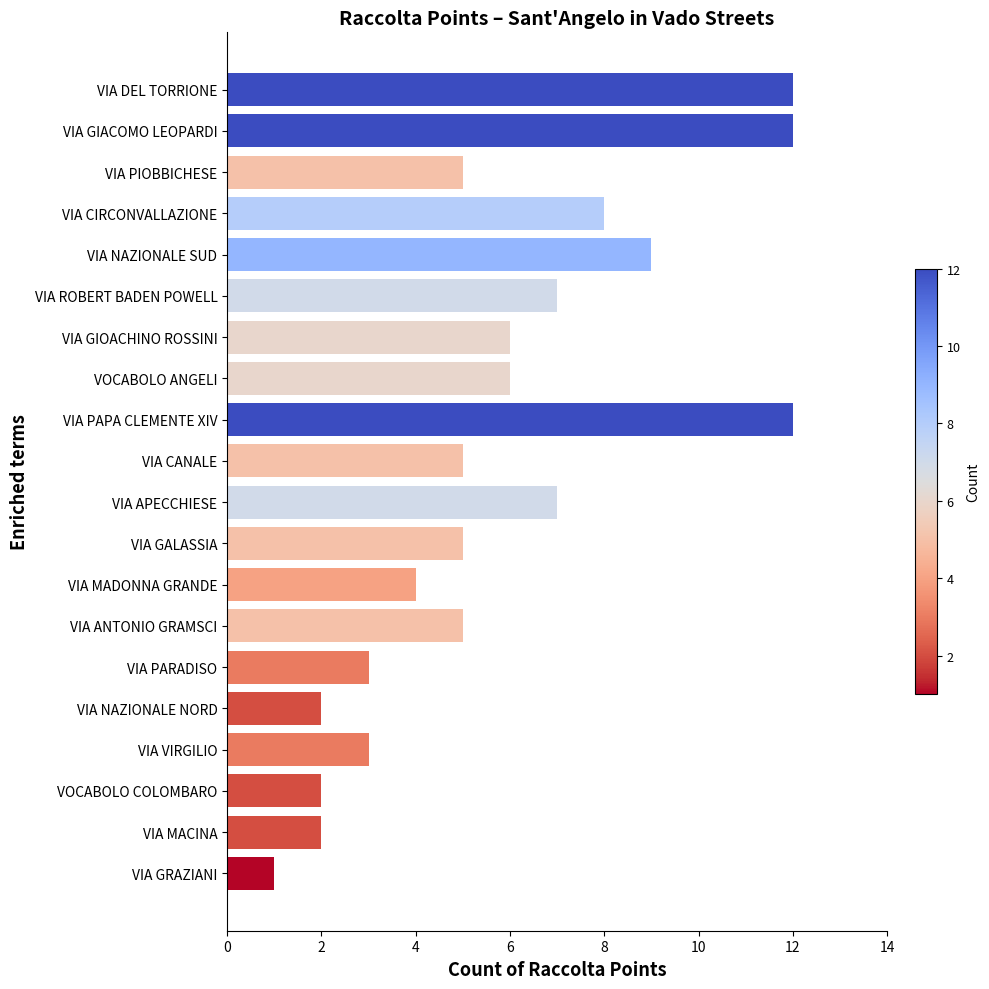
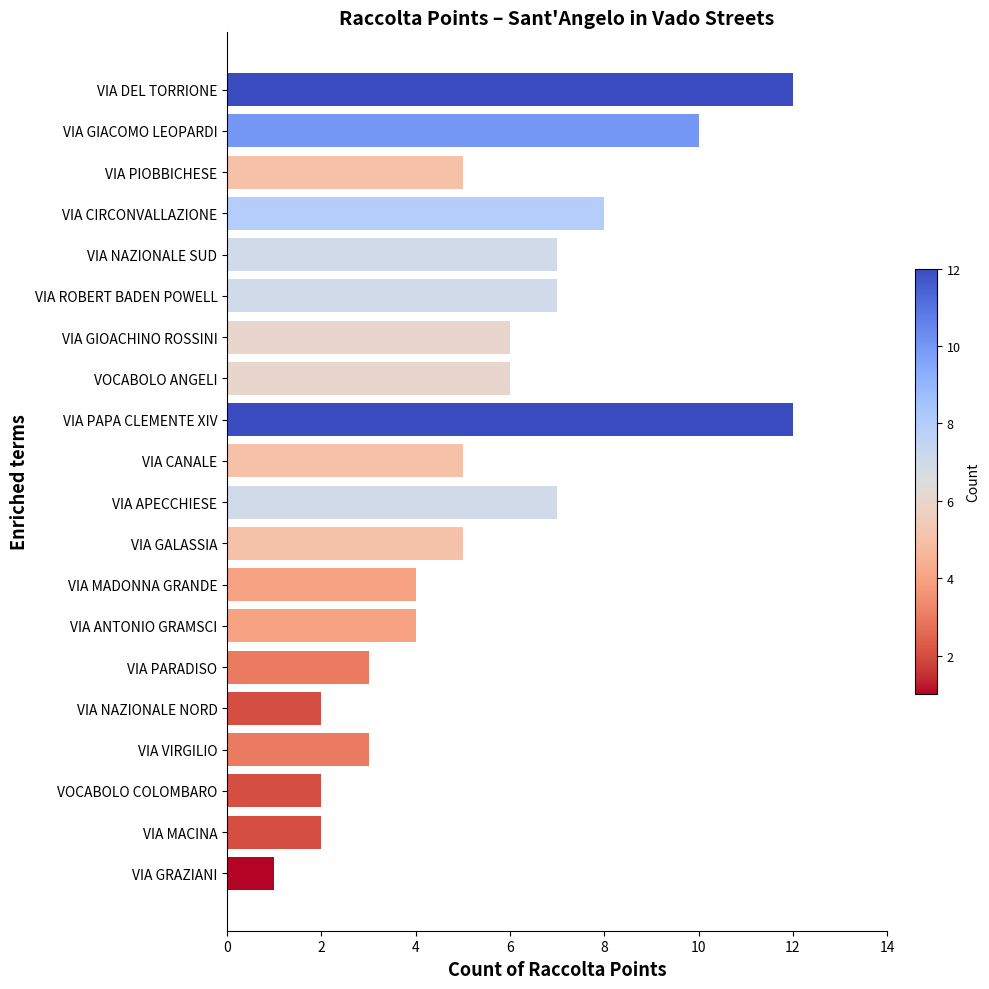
  {
    "VIA DEL TORRIONE": 12,
-   "VIA GIACOMO LEOPARDI": 12,
+   "VIA GIACOMO LEOPARDI": 10,
    "VIA PIOBBICHESE": 5,
    "VIA CIRCONVALLAZIONE": 8,
-   "VIA NAZIONALE SUD": 9,
+   "VIA NAZIONALE SUD": 7,
    "VIA ROBERT BADEN POWELL": 7,
    "VIA GIOACHINO ROSSINI": 6,
    "VOCABOLO ANGELI": 6,
    "VIA PAPA CLEMENTE XIV": 12,
    "VIA CANALE": 5,
    "VIA APECCHIESE": 7,
    "VIA GALASSIA": 5,
    "VIA MADONNA GRANDE": 4,
-   "VIA ANTONIO GRAMSCI": 5,
+   "VIA ANTONIO GRAMSCI": 4,
    "VIA PARADISO": 3,
    "VIA NAZIONALE NORD": 2,
    "VIA VIRGILIO": 3,
    "VOCABOLO COLOMBARO": 2,
    "VIA MACINA": 2,
    "VIA GRAZIANI": 1
  }
